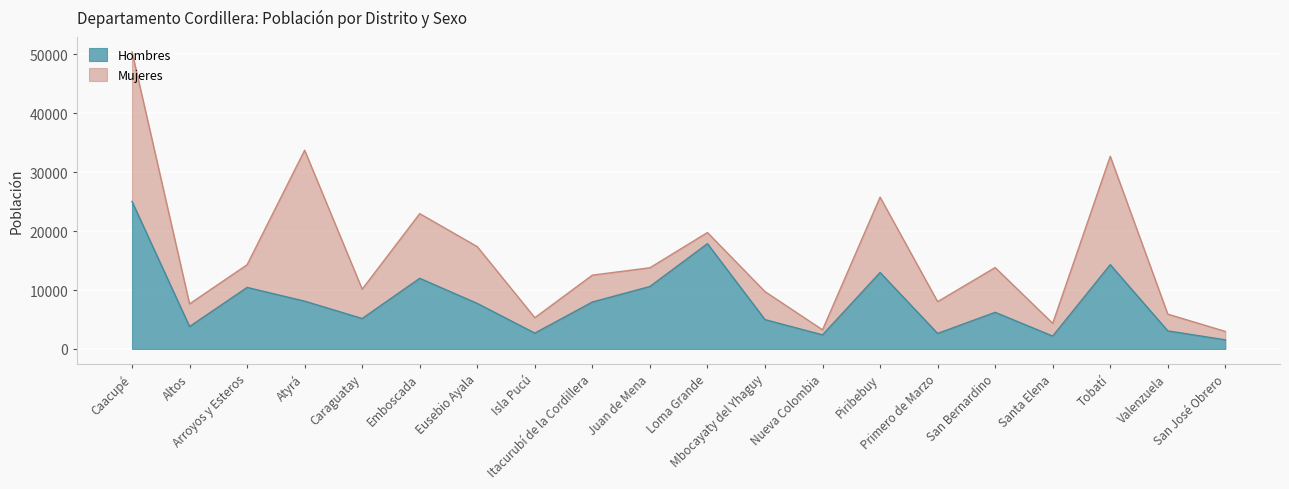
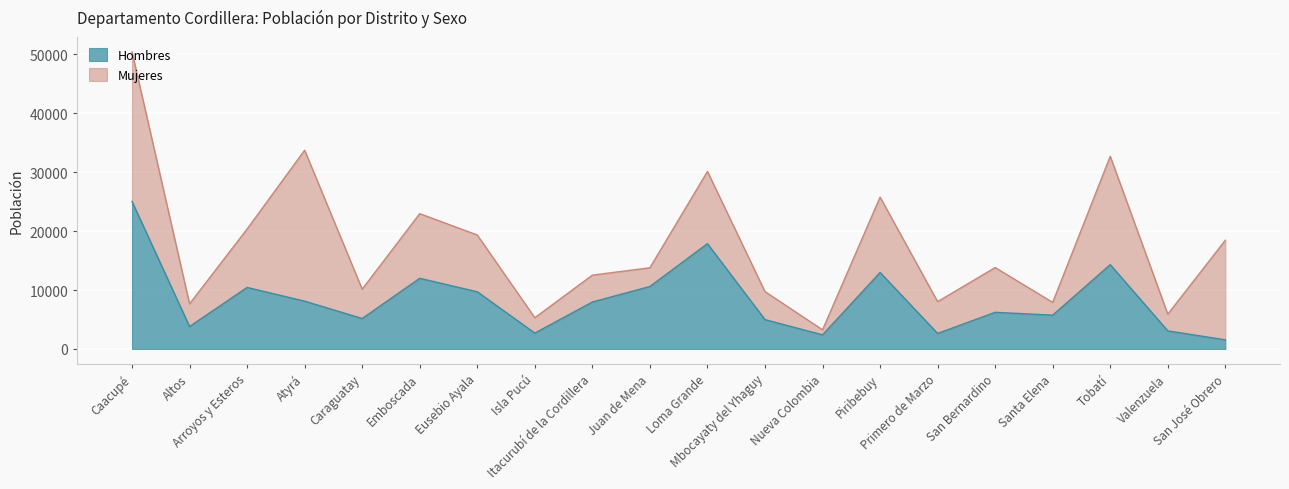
  {
    "Hombres": {
      "Caacupé": 25000,
      "Altos": 4000,
      "Arroyos y Esteros": 10000,
      "Atyrá": 8000,
      "Caraguatay": 5000,
      "Emboscada": 12000,
-     "Eusebio Ayala": 8000,
+     "Eusebio Ayala": 10000,
      "Isla Pucú": 3000,
      "Itacurubí de la Cordillera": 8000,
      "Juan de Mena": 11000,
      "Loma Grande": 18000,
      "Mbocayaty del Yhaguy": 5000,
      "Nueva Colombia": 2000,
      "Piribebuy": 13000,
      "Primero de Marzo": 3000,
      "San Bernardino": 6000,
-     "Santa Elena": 2000,
+     "Santa Elena": 6000,
      "Tobatí": 14000,
      "Valenzuela": 3000,
      "San José Obrero": 2000
    },
    "Mujeres": {
      "Caacupé": 25000,
      "Altos": 4000,
-     "Arroyos y Esteros": 4000,
+     "Arroyos y Esteros": 10000,
      "Atyrá": 26000,
      "Caraguatay": 5000,
      "Emboscada": 11000,
      "Eusebio Ayala": 10000,
      "Isla Pucú": 3000,
      "Itacurubí de la Cordillera": 5000,
      "Juan de Mena": 3000,
-     "Loma Grande": 2000,
+     "Loma Grande": 12000,
      "Mbocayaty del Yhaguy": 5000,
      "Nueva Colombia": 1000,
      "Piribebuy": 13000,
      "Primero de Marzo": 5000,
      "San Bernardino": 8000,
      "Santa Elena": 2000,
      "Tobatí": 18000,
      "Valenzuela": 3000,
-     "San José Obrero": 1000
+     "San José Obrero": 17000
    }
  }
